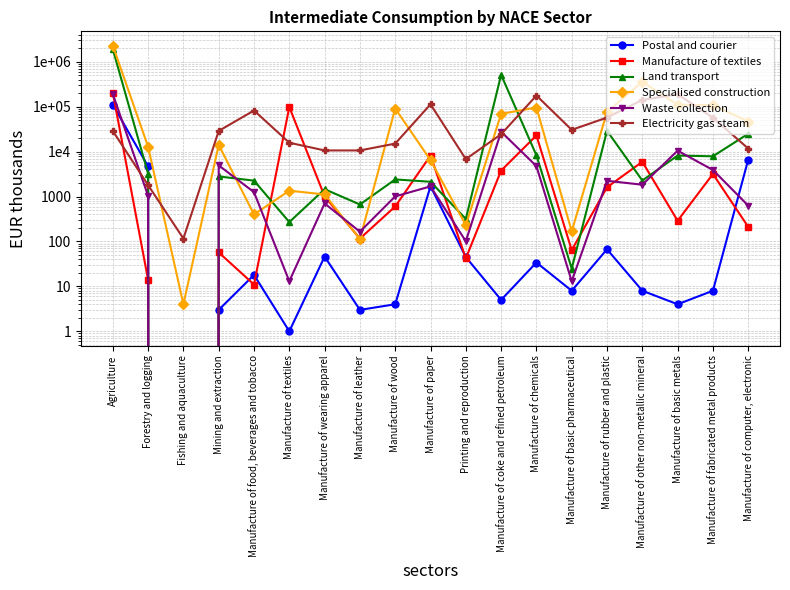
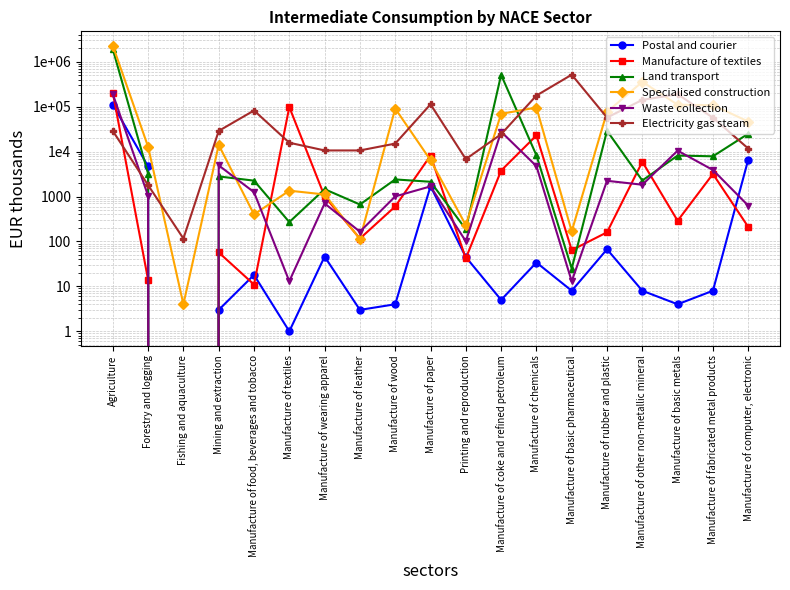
  {
    "Postal and courier": {
      "Agriculture": 110000,
      "Forestry and logging": 5000,
      "Mining and extraction": 3,
      "Manufacture of food, beverages and tobacco": 18,
      "Manufacture of textiles": 1,
      "Manufacture of wearing apparel": 50,
      "Manufacture of leather": 3,
      "Manufacture of wood": 4,
      "Manufacture of coke and refined petroleum": 5,
      "Manufacture of chemicals": 30,
      "Manufacture of basic pharmaceutical": 8,
      "Manufacture of rubber and plastic": 70,
      "Manufacture of other non-metallic mineral": 8,
      "Manufacture of basic metals": 4,
      "Manufacture of fabricated metal products": 8,
      "Manufacture of computer, electronic": 7000
    },
    "Manufacture of textiles": {
      "Forestry and logging": 14,
      "Mining and extraction": 60,
      "Manufacture of food, beverages and tobacco": 11,
      "Manufacture of textiles": 100000,
      "Manufacture of wood": 600,
      "Manufacture of paper": 8000,
      "Manufacture of coke and refined petroleum": 4000,
      "Manufacture of chemicals": 20000,
      "Manufacture of basic pharmaceutical": 60,
-     "Manufacture of rubber and plastic": 1600,
+     "Manufacture of rubber and plastic": 160,
      "Manufacture of other non-metallic mineral": 6000,
      "Manufacture of basic metals": 300,
      "Manufacture of fabricated metal products": 3000,
      "Manufacture of computer, electronic": 200
    },
    "Land transport": {
      "Agriculture": 1900000,
      "Forestry and logging": 3000,
      "Mining and extraction": 3000,
      "Manufacture of food, beverages and tobacco": 2000,
      "Manufacture of textiles": 300,
      "Manufacture of wearing apparel": 1500,
      "Manufacture of leather": 700,
      "Manufacture of wood": 2000,
      "Manufacture of paper": 2000,
-     "Printing and reproduction": 300,
+     "Printing and reproduction": 190,
      "Manufacture of coke and refined petroleum": 500000,
      "Manufacture of chemicals": 8000,
      "Manufacture of basic pharmaceutical": 30,
      "Manufacture of other non-metallic mineral": 2000,
      "Manufacture of basic metals": 8000,
      "Manufacture of fabricated metal products": 8000,
      "Manufacture of computer, electronic": 20000
    },
    "Specialised construction": {
      "Agriculture": 2000000,
      "Forestry and logging": 13000,
      "Fishing and aquaculture": 4,
      "Mining and extraction": 14000,
      "Manufacture of food, beverages and tobacco": 400,
      "Manufacture of textiles": 1400,
      "Manufacture of wood": 90000,
      "Manufacture of paper": 6000,
      "Printing and reproduction": 200,
      "Manufacture of coke and refined petroleum": 70000,
      "Manufacture of chemicals": 100000,
      "Manufacture of basic pharmaceutical": 170
    },
    "Waste collection": {
      "Forestry and logging": 1000,
      "Mining and extraction": 5000,
      "Manufacture of food, beverages and tobacco": 1300,
      "Manufacture of textiles": 13,
      "Manufacture of wearing apparel": 700,
      "Manufacture of leather": 170,
      "Manufacture of wood": 1000,
      "Printing and reproduction": 100,
      "Manufacture of chemicals": 5000,
      "Manufacture of basic pharmaceutical": 13,
      "Manufacture of rubber and plastic": 2000,
      "Manufacture of other non-metallic mineral": 1800,
      "Manufacture of basic metals": 11000,
      "Manufacture of fabricated metal products": 4000,
      "Manufacture of computer, electronic": 600
    },
    "Electricity gas steam": {
      "Agriculture": 30000,
      "Forestry and logging": 1800,
      "Fishing and aquaculture": 120,
      "Mining and extraction": 30000,
      "Manufacture of food, beverages and tobacco": 80000,
      "Manufacture of textiles": 16000,
      "Manufacture of wearing apparel": 11000,
      "Manufacture of leather": 11000,
      "Manufacture of wood": 15000,
      "Manufacture of paper": 110000,
      "Printing and reproduction": 7000,
      "Manufacture of chemicals": 180000,
-     "Manufacture of basic pharmaceutical": 30000,
+     "Manufacture of basic pharmaceutical": 500000,
      "Manufacture of computer, electronic": 12000
    }
  }
